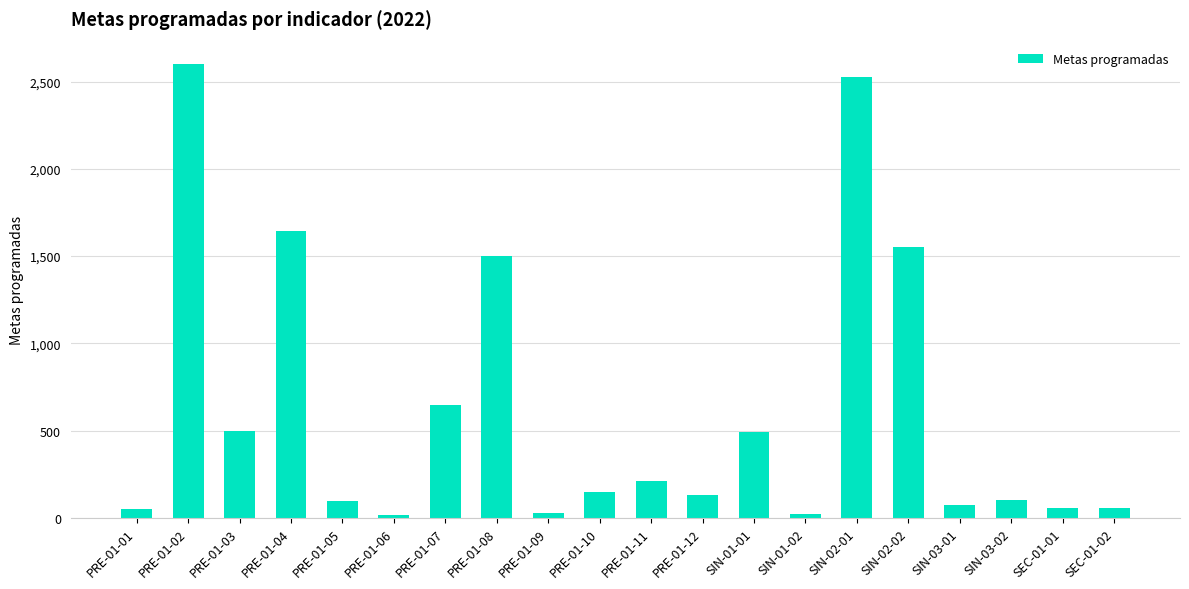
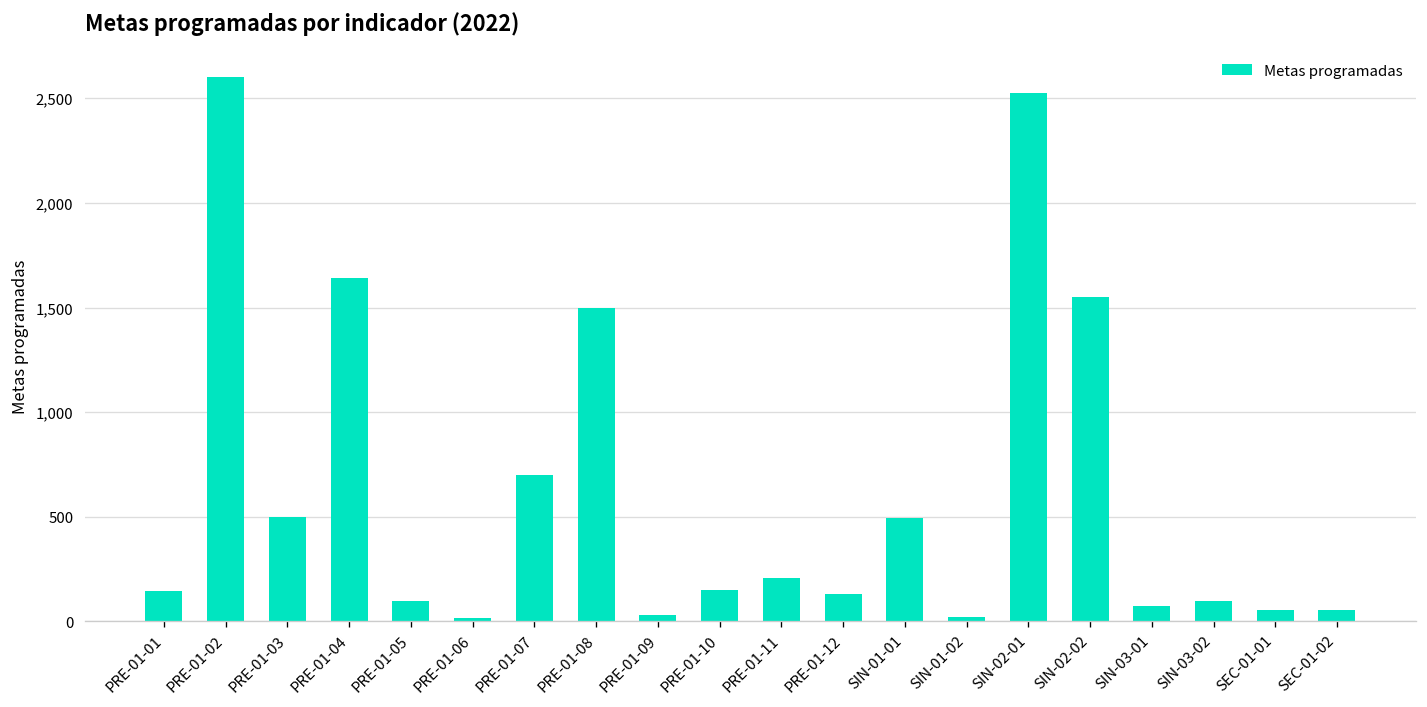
  {
-   "PRE-01-01": "50",
+   "PRE-01-01": "140",
    "PRE-01-02": "2,600",
    "PRE-01-03": "500",
    "PRE-01-04": "1,640",
    "PRE-01-05": "100",
    "PRE-01-06": "20",
-   "PRE-01-07": "650",
+   "PRE-01-07": "700",
    "PRE-01-08": "1,500",
    "PRE-01-09": "30",
    "PRE-01-10": "150",
    "PRE-01-11": "210",
    "PRE-01-12": "130",
    "SIN-01-01": "490",
    "SIN-01-02": "20",
    "SIN-02-01": "2,530",
    "SIN-02-02": "1,550",
    "SIN-03-01": "80",
    "SIN-03-02": "100",
    "SEC-01-01": "50",
    "SEC-01-02": "50"
  }
